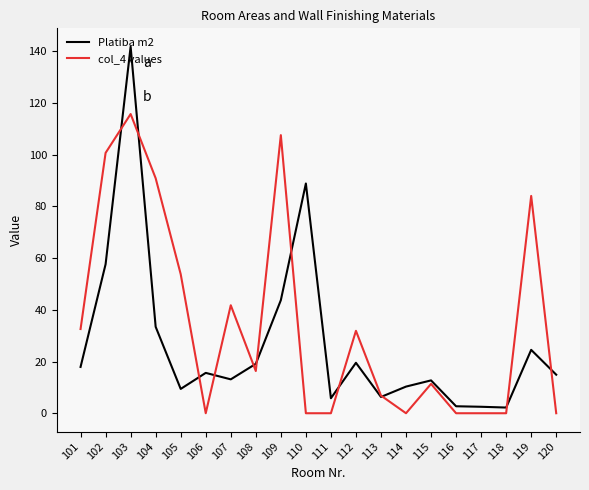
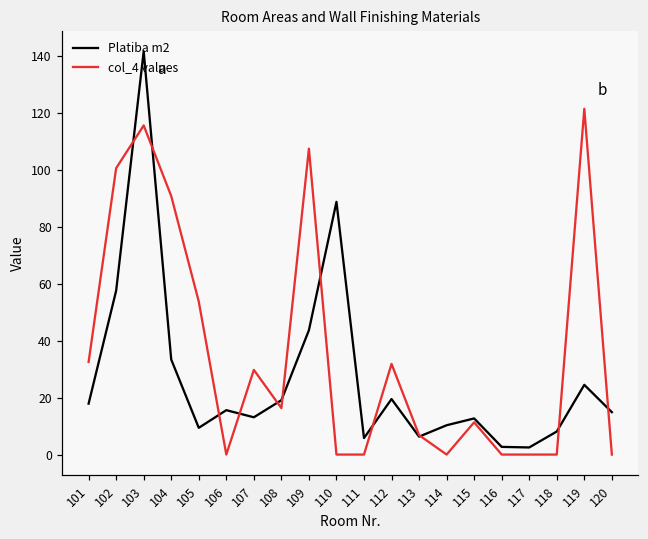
  {
    "Platiba m2": {
      "101": 18,
      "102": 58,
      "103": 142,
      "104": 33,
      "105": 9,
      "106": 16,
      "107": 13,
      "108": 19,
      "109": 44,
      "110": 89,
      "111": 6,
      "112": 20,
      "114": 10,
      "115": 13,
      "116": 3,
      "117": 3,
-     "118": 2,
+     "118": 8,
      "119": 25,
      "120": 15
    },
    "col_4 values": {
      "101": 33,
      "102": 101,
      "103": 116,
      "104": 91,
      "105": 54,
      "106": 0,
-     "107": 42,
+     "107": 30,
      "108": 16,
      "109": 108,
      "110": 0,
      "111": 0,
      "112": 32,
      "114": 0,
      "115": 11,
      "116": 0,
      "117": 0,
      "118": 0,
-     "119": 84,
+     "119": 122,
      "120": 0
    }
  }
